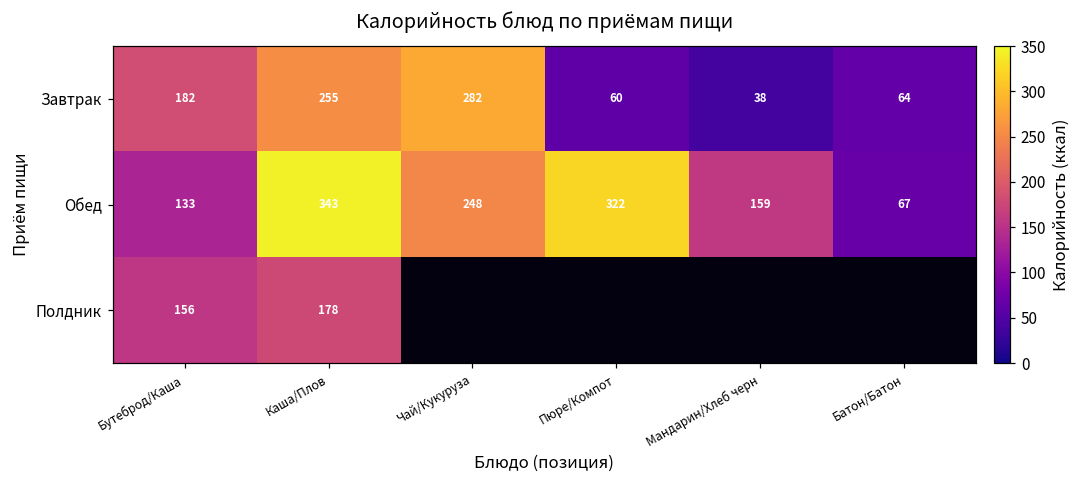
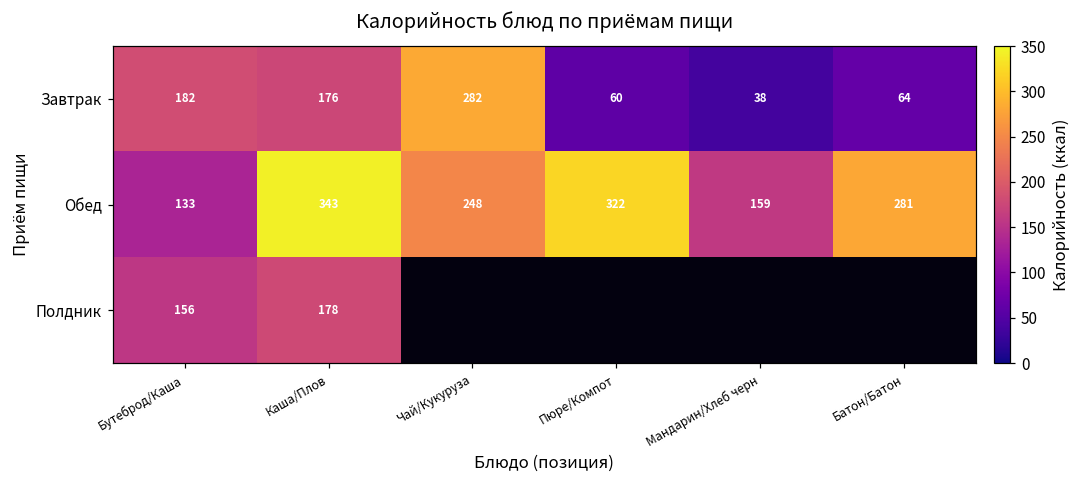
  {
    "Завтрак": {
      "Бутеброд/Каша": 182,
-     "Каша/Плов": 255,
+     "Каша/Плов": 176,
      "Чай/Кукуруза": 282,
      "Пюре/Компот": 60,
      "Мандарин/Хлеб черн": 38,
      "Батон/Батон": 64
    },
    "Обед": {
      "Бутеброд/Каша": 133,
      "Каша/Плов": 343,
      "Чай/Кукуруза": 248,
      "Пюре/Компот": 322,
      "Мандарин/Хлеб черн": 159,
-     "Батон/Батон": 67
+     "Батон/Батон": 281
    },
    "Полдник": {
      "Бутеброд/Каша": 156,
      "Каша/Плов": 178
    }
  }
